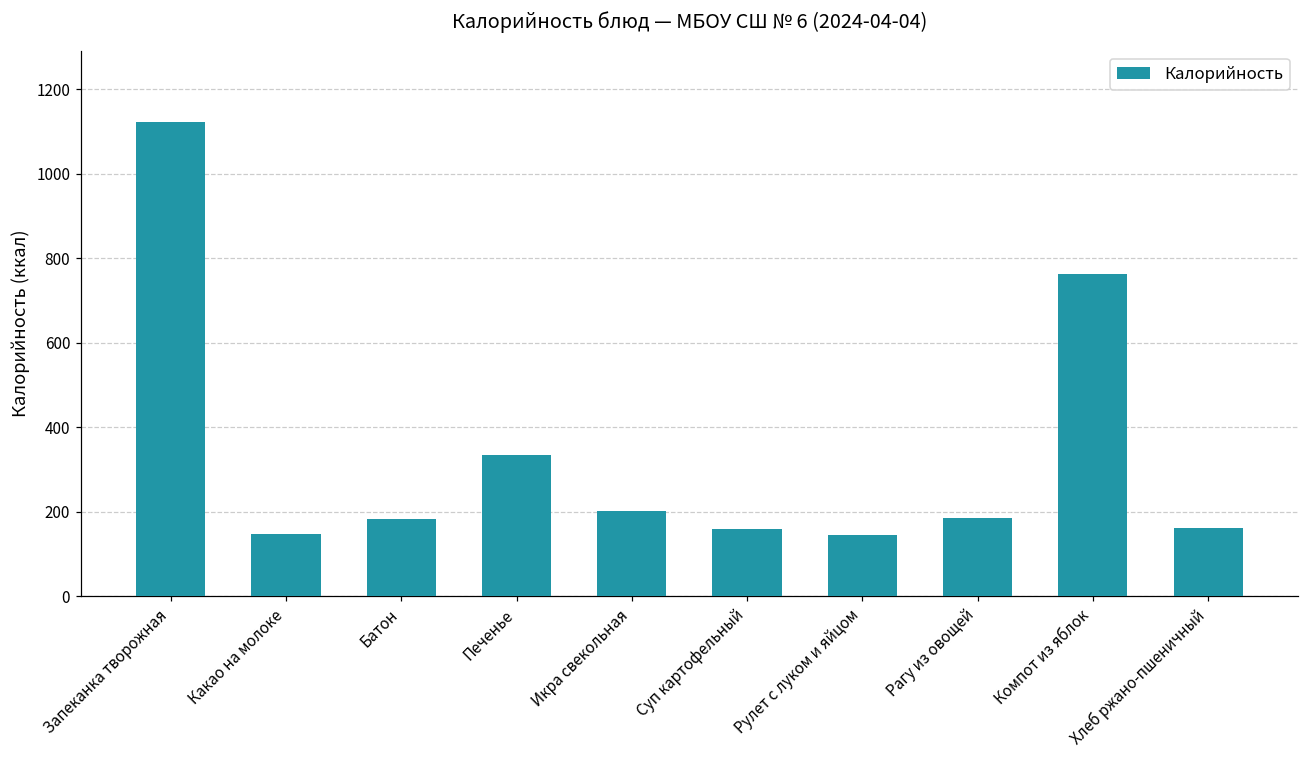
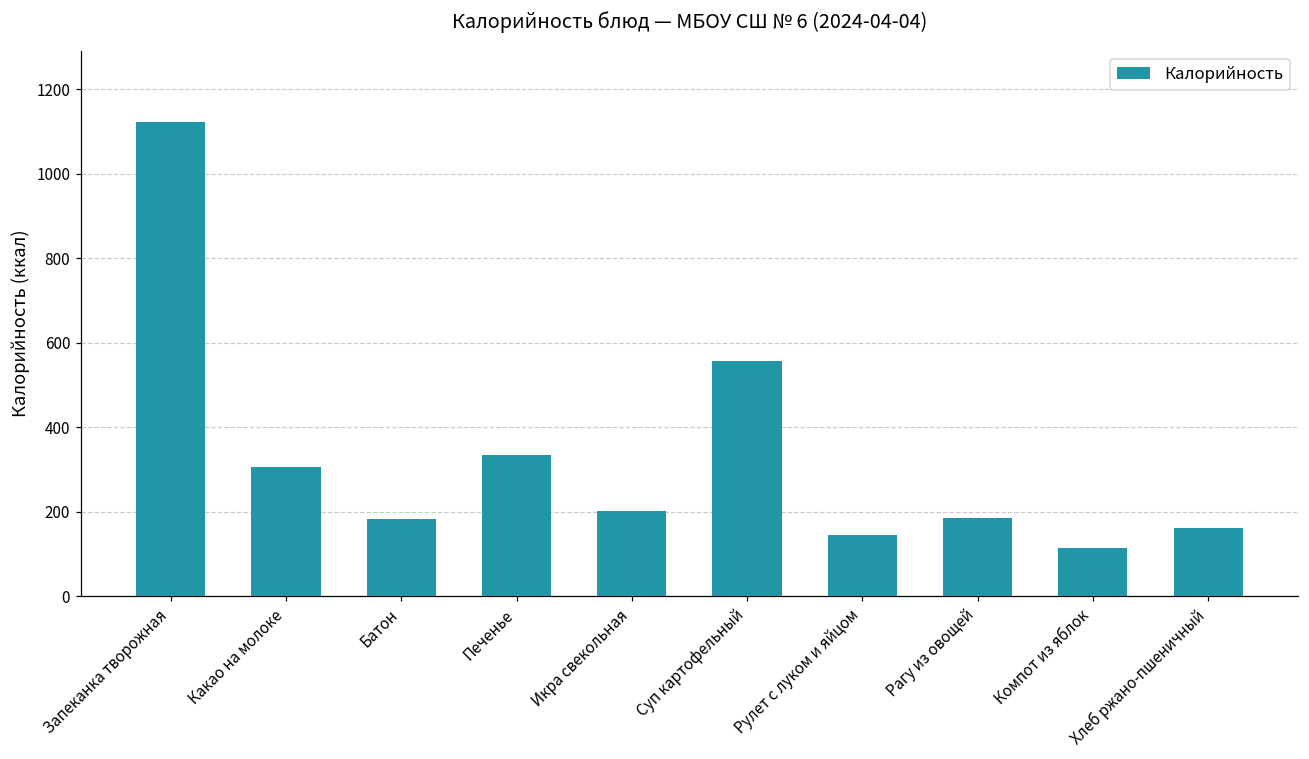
  {
    "Запеканка творожная": 1120,
-   "Какао на молоке": 150,
+   "Какао на молоке": 310,
    "Батон": 180,
    "Печенье": 330,
    "Икра свекольная": 200,
-   "Суп картофельный": 160,
+   "Суп картофельный": 560,
    "Рулет с луком и яйцом": 140,
    "Рагу из овощей": 180,
-   "Компот из яблок": 760,
+   "Компот из яблок": 110,
    "Хлеб ржано-пшеничный": 160
  }
